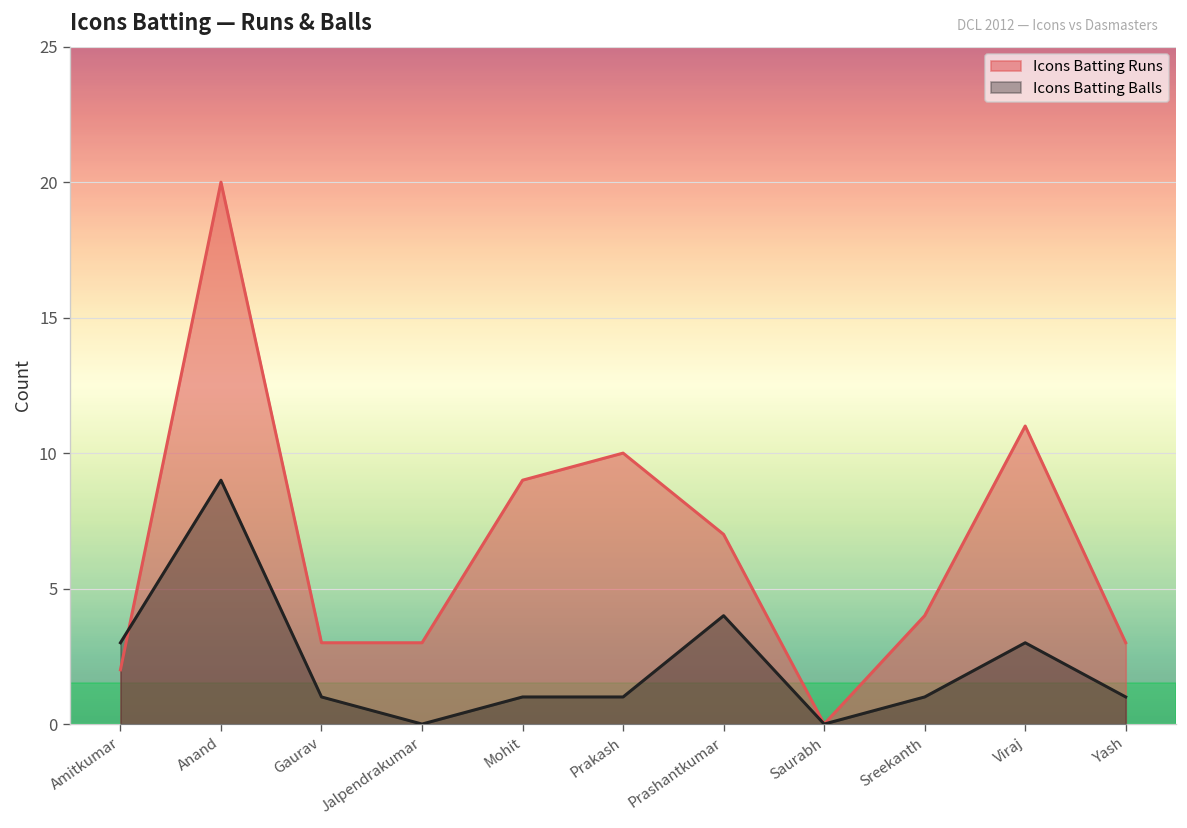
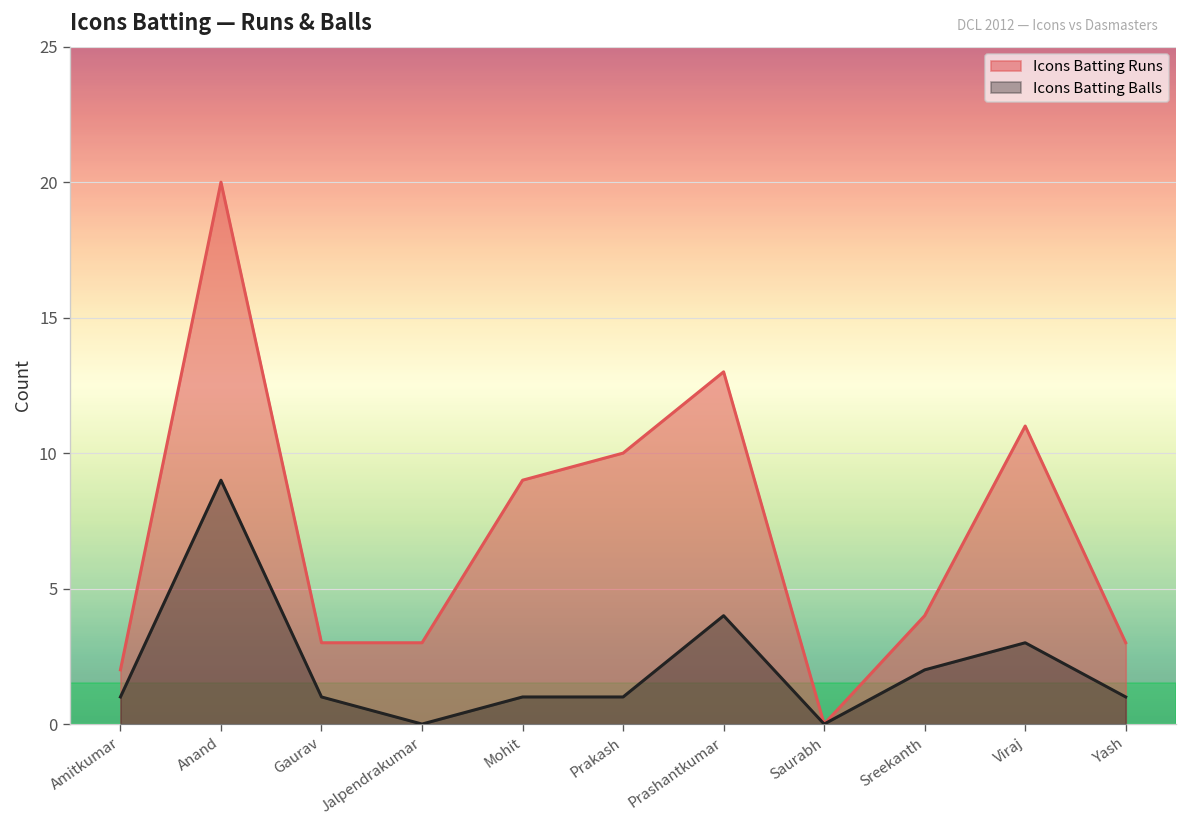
  {
    "Icons Batting Runs": {
      "Amitkumar": 2,
      "Anand": 20,
      "Gaurav": 3,
      "Jalpendrakumar": 3,
      "Mohit": 9,
      "Prakash": 10,
-     "Prashantkumar": 7,
+     "Prashantkumar": 13,
      "Sreekanth": 4,
      "Viraj": 11,
      "Yash": 3
    },
    "Icons Batting Balls": {
-     "Amitkumar": 3,
+     "Amitkumar": 1,
      "Anand": 9,
      "Gaurav": 1,
      "Jalpendrakumar": 0,
      "Mohit": 1,
      "Prakash": 1,
      "Prashantkumar": 4,
-     "Sreekanth": 1,
+     "Sreekanth": 2,
      "Viraj": 3,
      "Yash": 1
    }
  }
